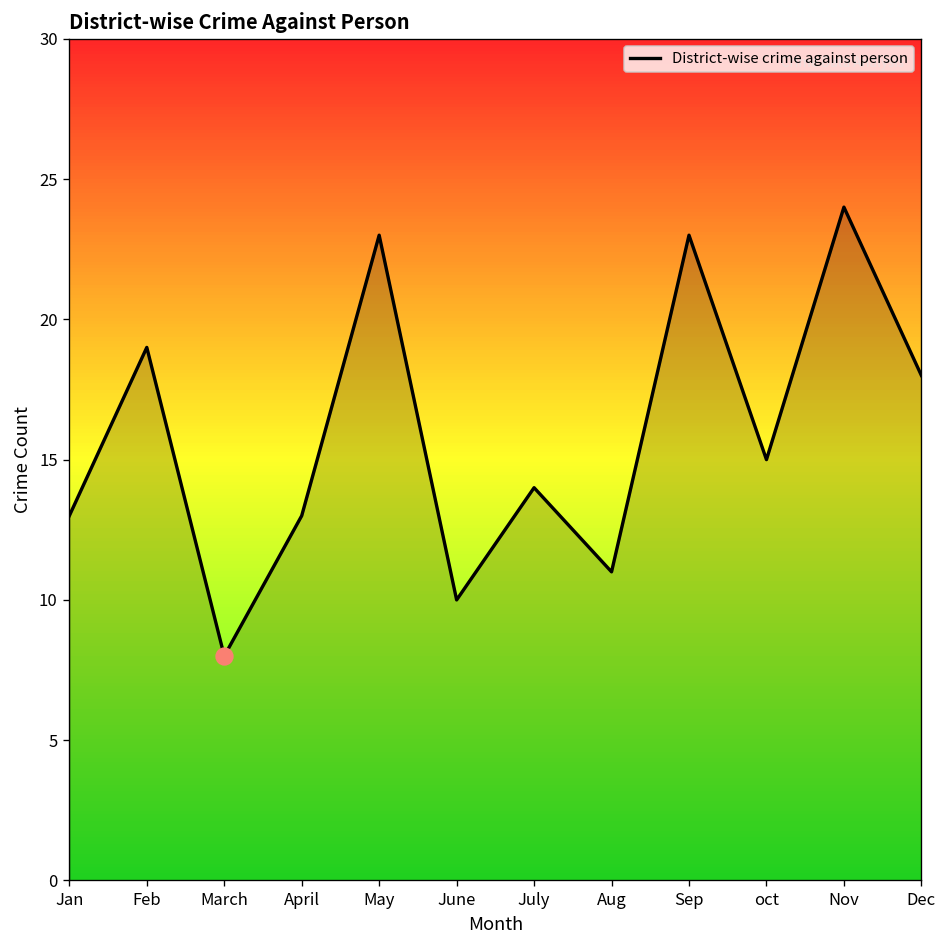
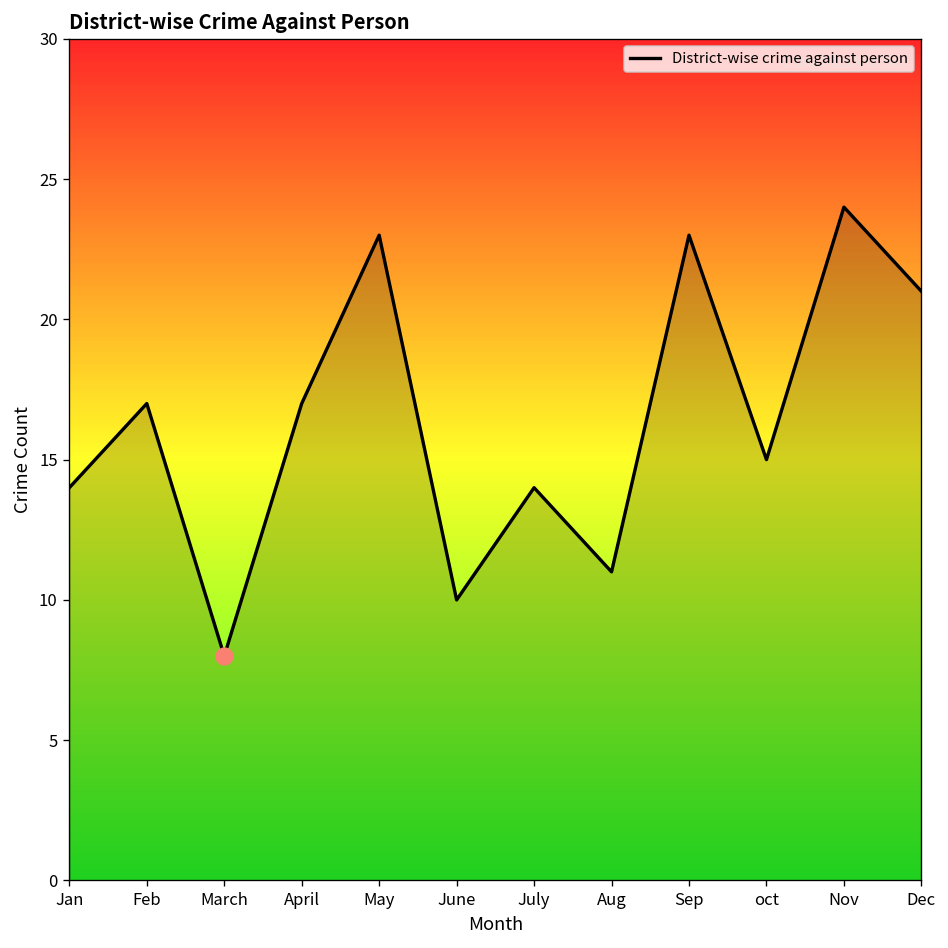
  {
    "District-wise crime against person": {
-     "Jan": 13,
-     "Feb": 19,
-     "April": 13,
+     "Jan": 14,
+     "Feb": 17,
+     "April": 17,
      "May": 23,
      "June": 10,
      "July": 14,
      "Aug": 11,
      "Sep": 23,
      "oct": 15,
      "Nov": 24,
-     "Dec": 18
+     "Dec": 21
    }
  }
